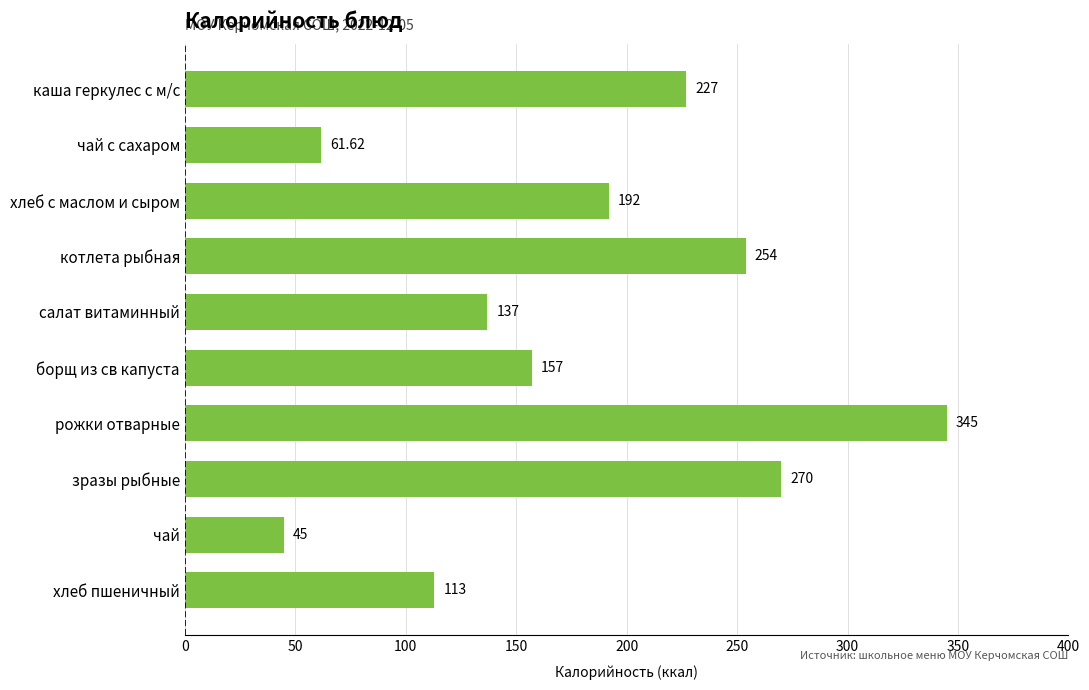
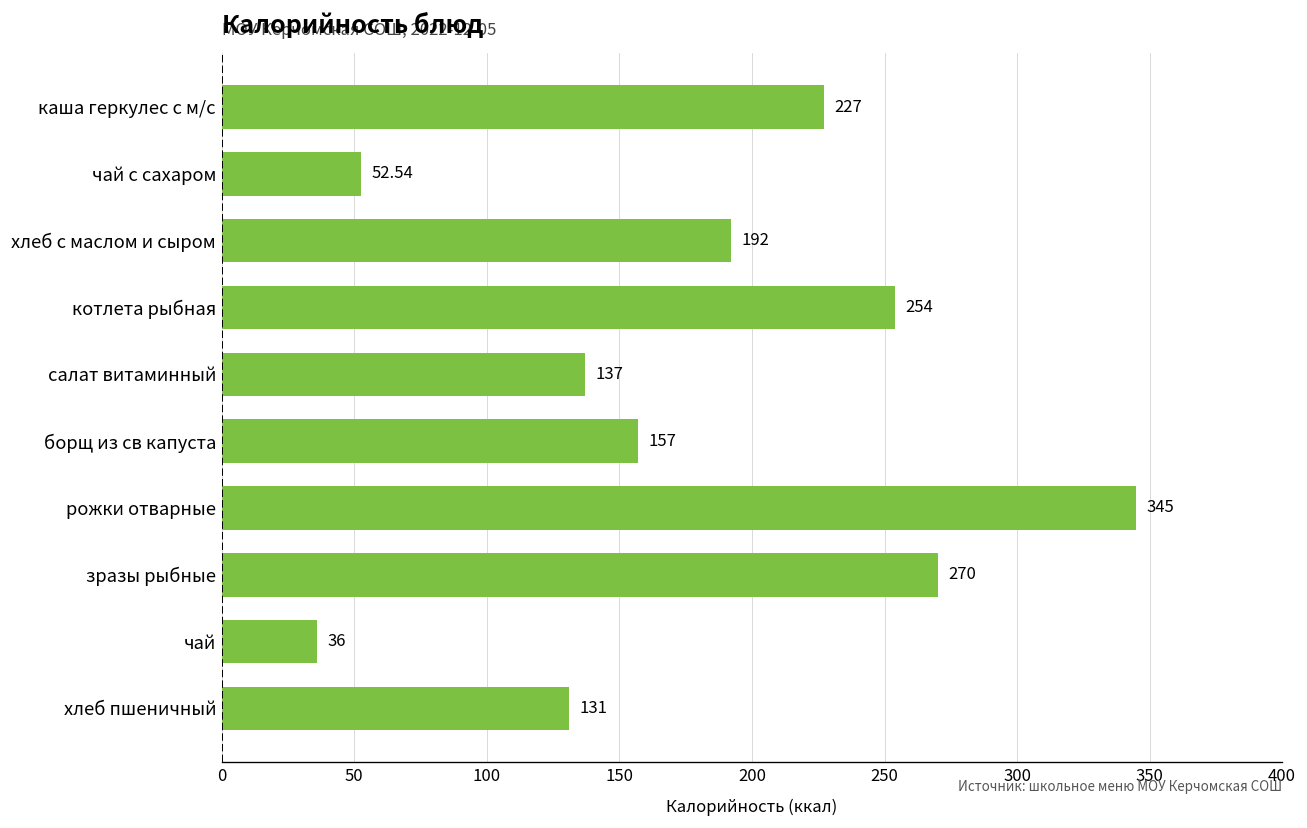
  {
    "каша геркулес с м/с": 227,
-   "чай с сахаром": 61.62,
+   "чай с сахаром": 52.54,
    "хлеб с маслом и сыром": 192,
    "котлета рыбная": 254,
    "салат витаминный": 137,
    "борщ из св капуста": 157,
    "рожки отварные": 345,
    "зразы рыбные": 270,
-   "чай": 45,
-   "хлеб пшеничный": 113
+   "чай": 36,
+   "хлеб пшеничный": 131
  }
